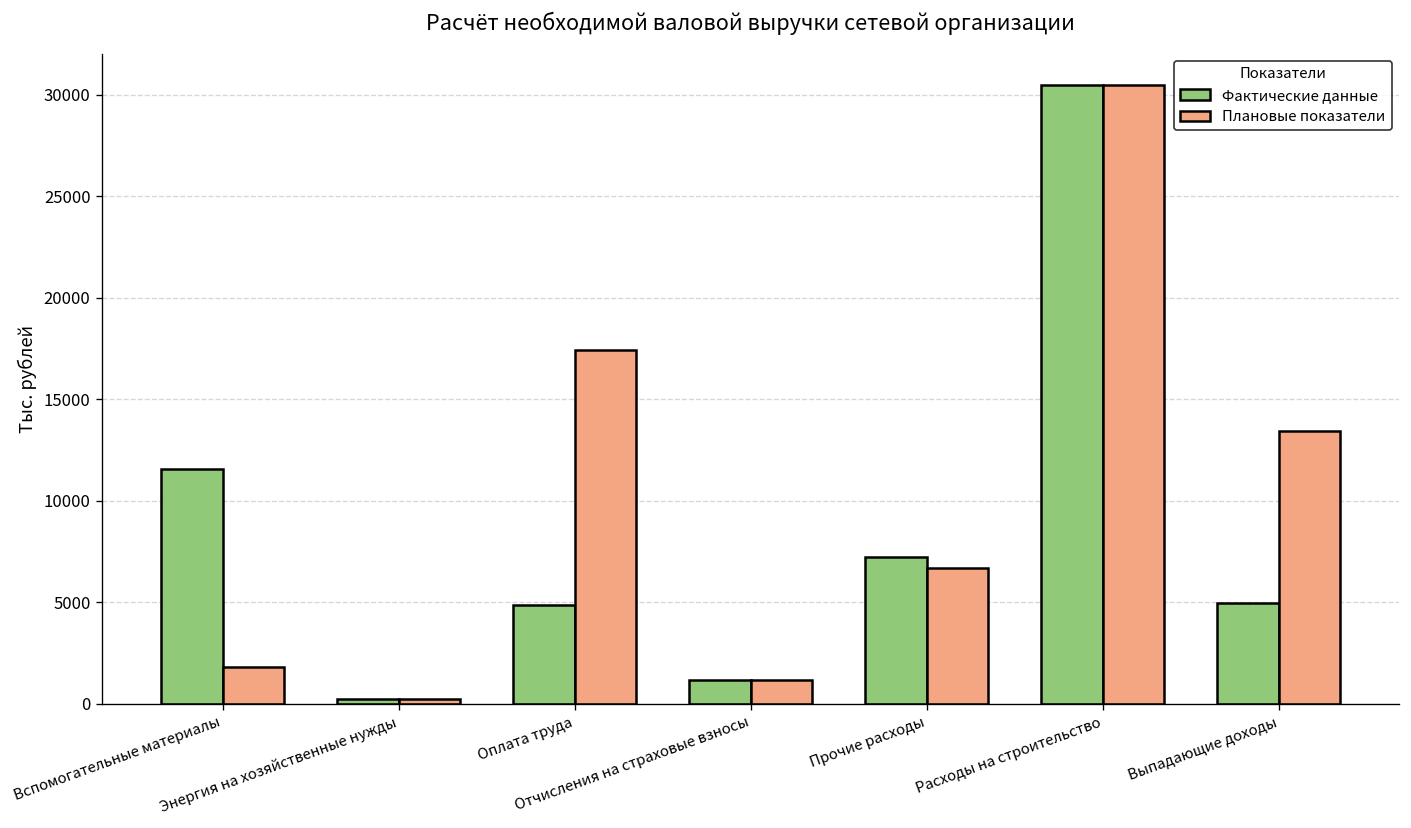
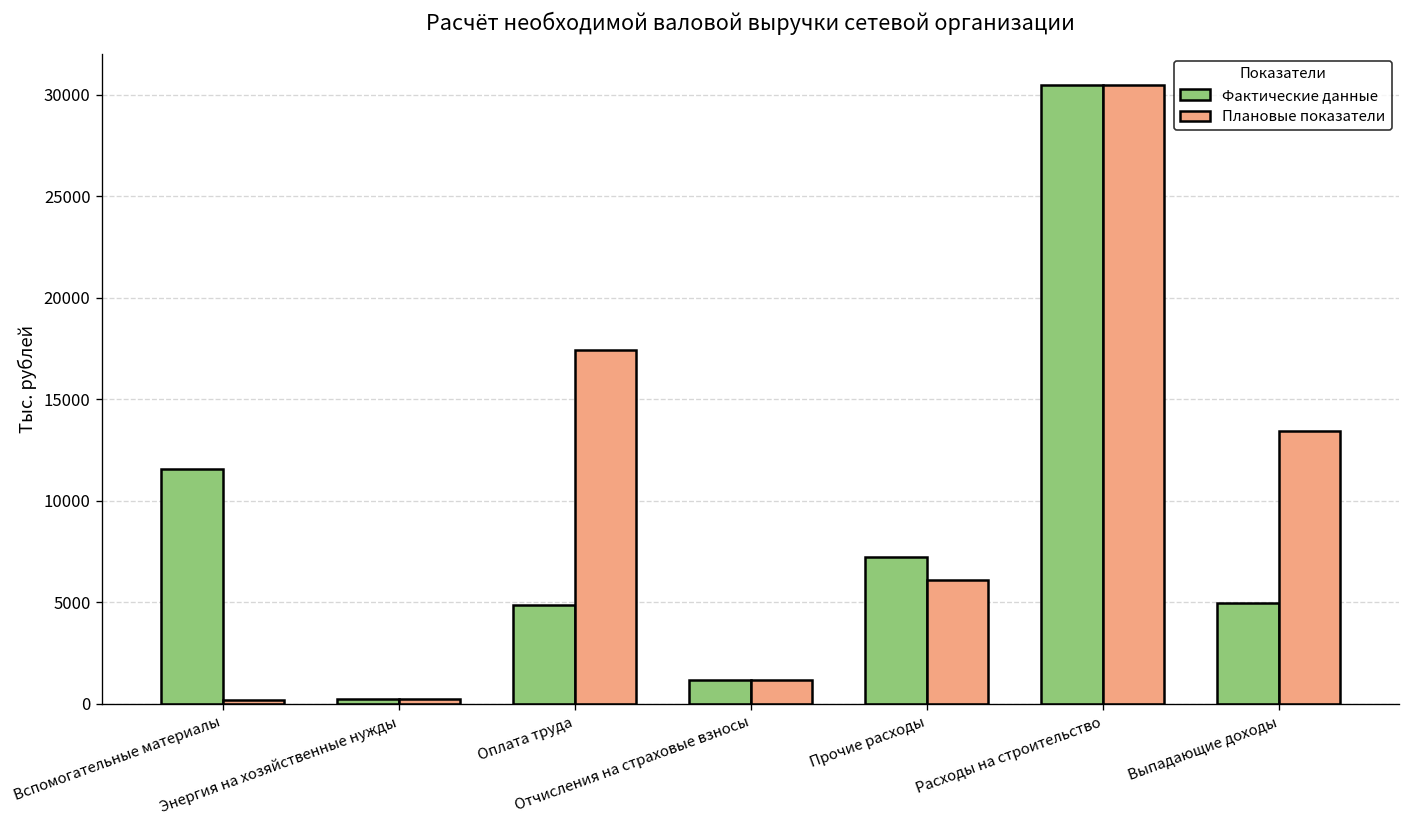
  {
    "Фактические данные": {
      "Вспомогательные материалы": 11500,
      "Энергия на хозяйственные нужды": 300,
      "Оплата труда": 4800,
      "Отчисления на страховые взносы": 1200,
      "Прочие расходы": 7200,
      "Расходы на строительство": 30500,
      "Выпадающие доходы": 4900
    },
    "Плановые показатели": {
-     "Вспомогательные материалы": 1800,
+     "Вспомогательные материалы": 200,
      "Энергия на хозяйственные нужды": 300,
      "Оплата труда": 17400,
      "Отчисления на страховые взносы": 1200,
-     "Прочие расходы": 6700,
+     "Прочие расходы": 6100,
      "Расходы на строительство": 30500,
      "Выпадающие доходы": 13400
    }
  }
